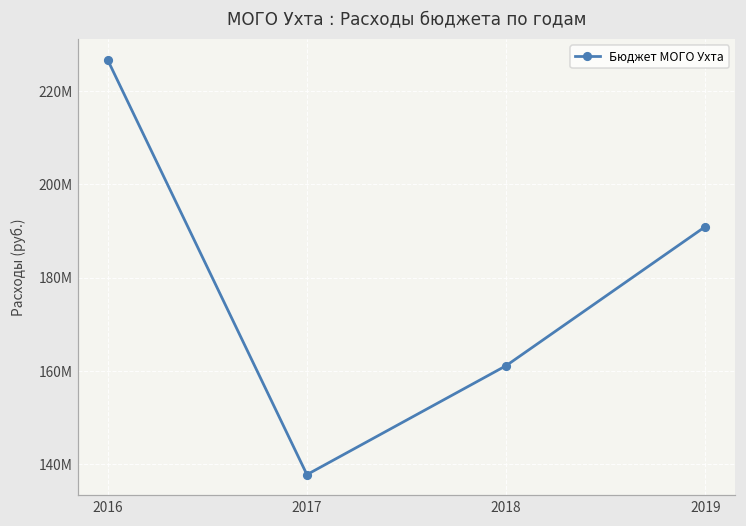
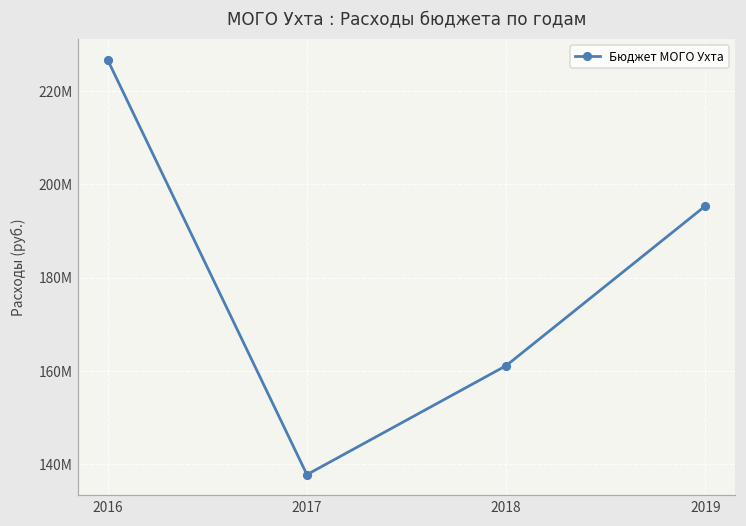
  {
    "2016": 227000000,
    "2017": 138000000,
    "2018": 161000000,
-   "2019": 191000000
+   "2019": 195000000
  }
